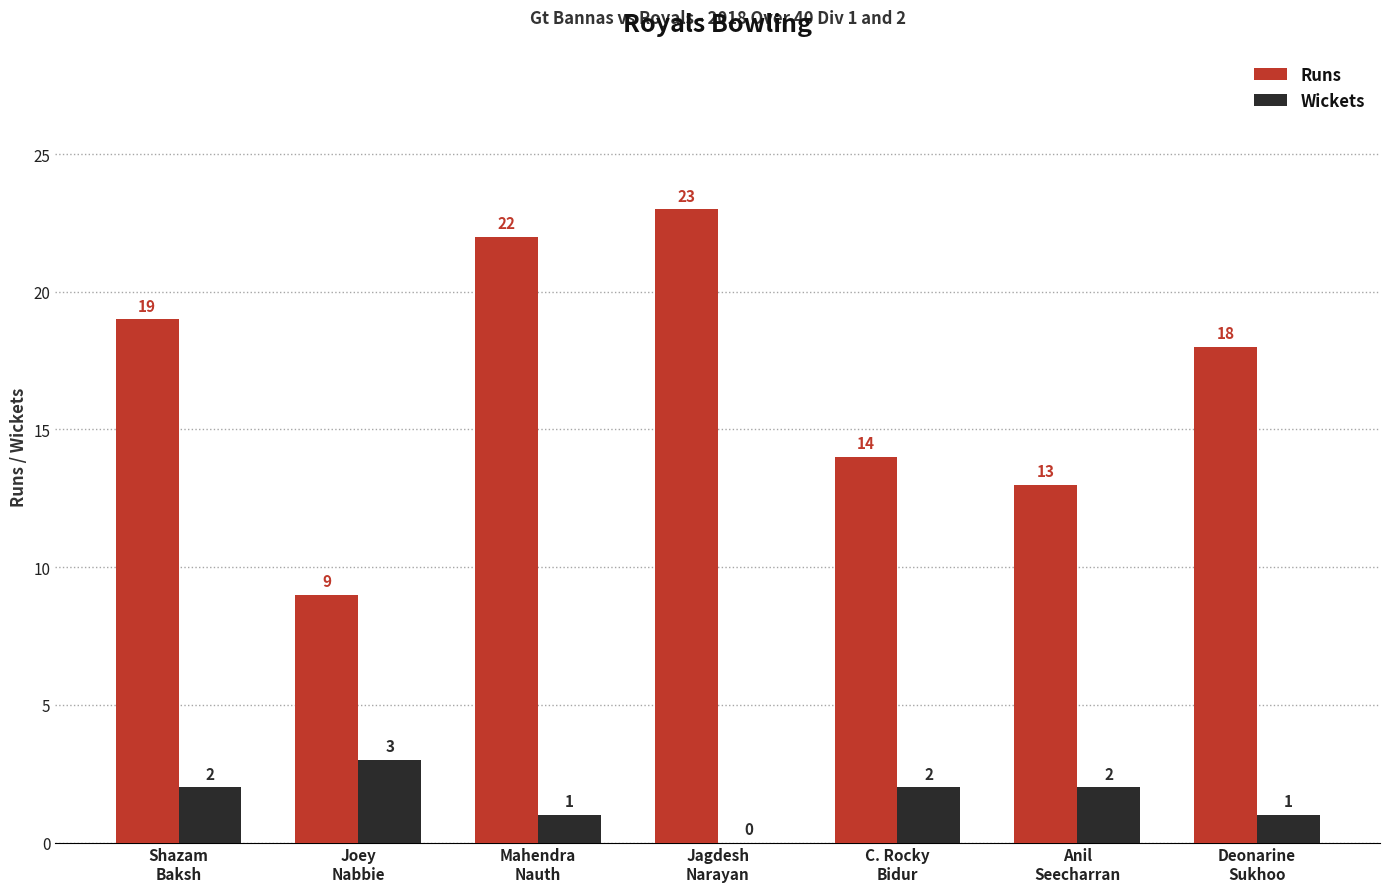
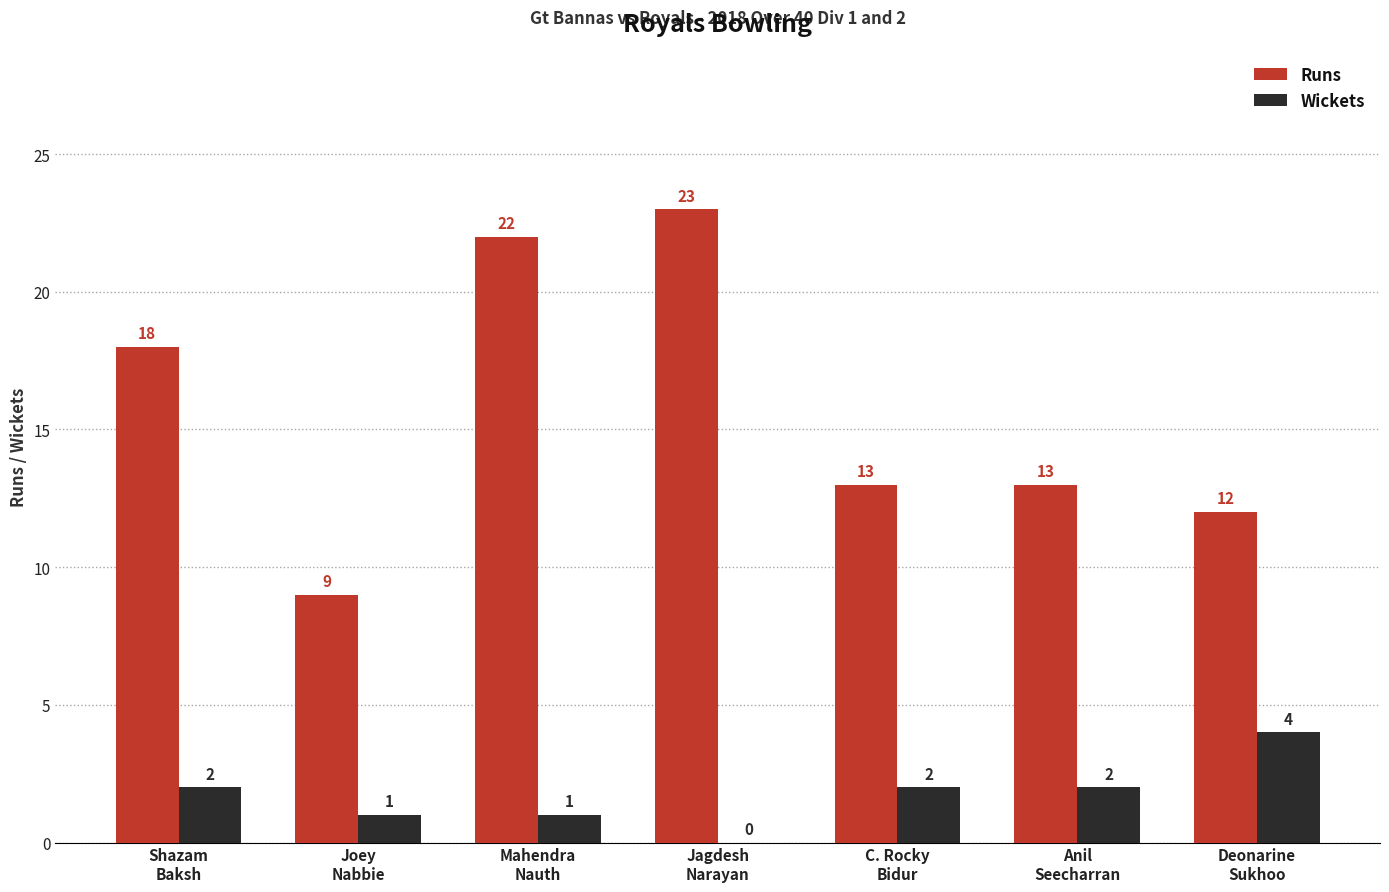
  {
    "Runs": {
-     "Shazam Baksh": 19,
+     "Shazam Baksh": 18,
      "Joey Nabbie": 9,
      "Mahendra Nauth": 22,
      "Jagdesh Narayan": 23,
-     "C. Rocky Bidur": 14,
+     "C. Rocky Bidur": 13,
      "Anil Seecharran": 13,
-     "Deonarine Sukhoo": 18
+     "Deonarine Sukhoo": 12
    },
    "Wickets": {
      "Shazam Baksh": 2,
-     "Joey Nabbie": 3,
+     "Joey Nabbie": 1,
      "Mahendra Nauth": 1,
      "Jagdesh Narayan": 0,
      "C. Rocky Bidur": 2,
      "Anil Seecharran": 2,
-     "Deonarine Sukhoo": 1
+     "Deonarine Sukhoo": 4
    }
  }
